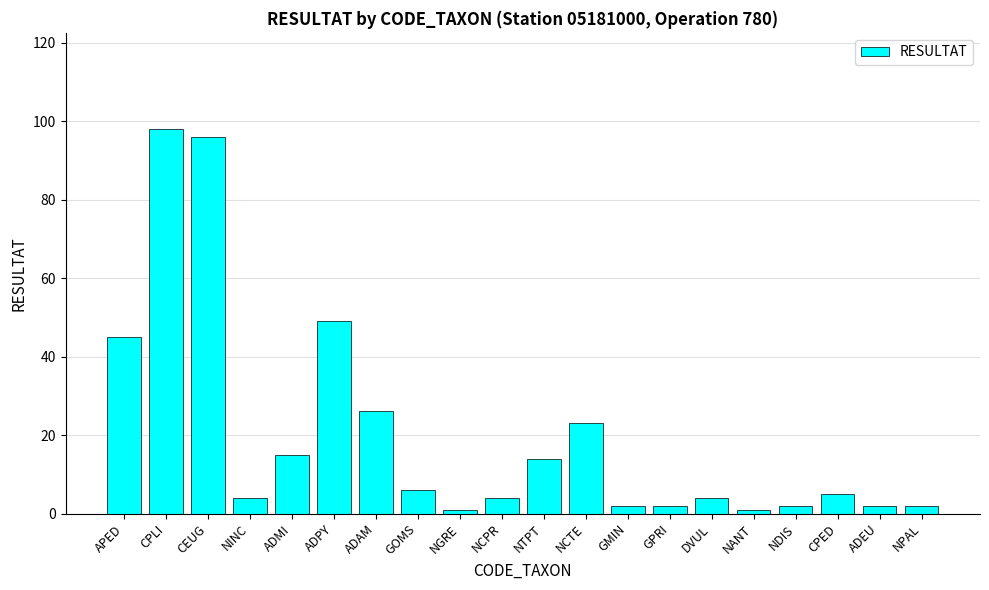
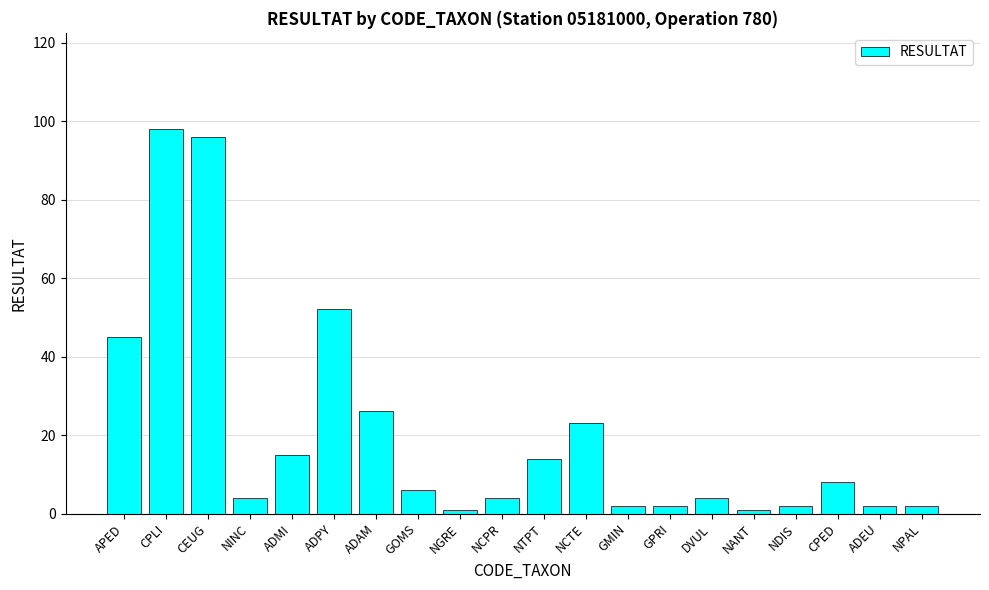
  {
    "APED": 45,
    "CPLI": 98,
    "CEUG": 96,
    "NINC": 4,
    "ADMI": 15,
-   "ADPY": 49,
+   "ADPY": 52,
    "ADAM": 26,
    "GOMS": 6,
    "NGRE": 1,
    "NCPR": 4,
    "NTPT": 14,
    "NCTE": 23,
    "GMIN": 2,
    "GPRI": 2,
    "DVUL": 4,
    "NANT": 1,
    "NDIS": 2,
-   "CPED": 5,
+   "CPED": 8,
    "ADEU": 2,
    "NPAL": 2
  }
